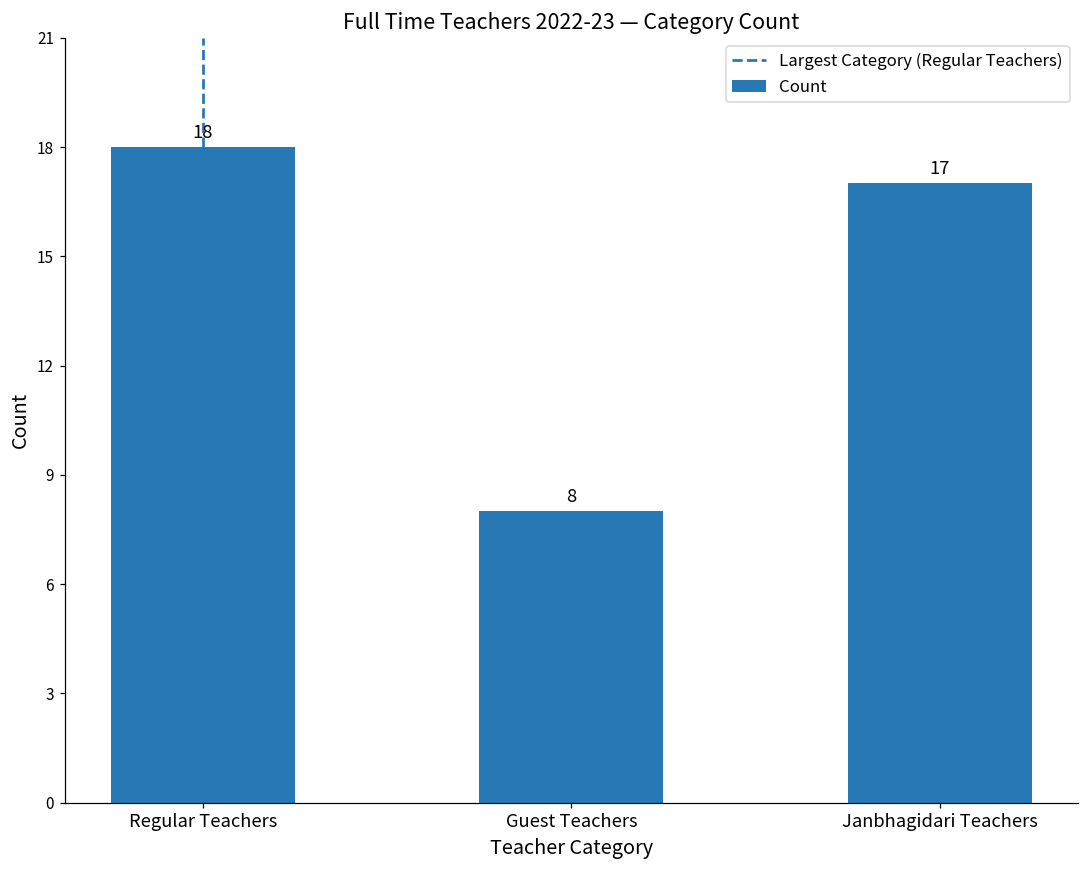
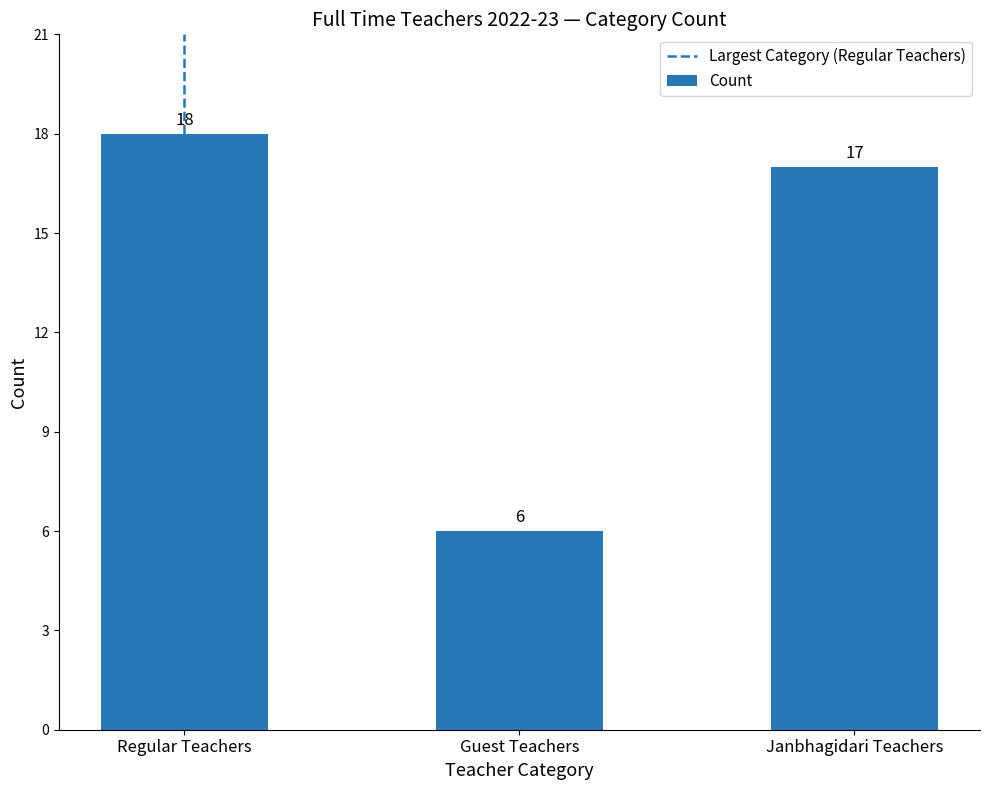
  {
    "Regular Teachers": 18,
-   "Guest Teachers": 8,
+   "Guest Teachers": 6,
    "Janbhagidari Teachers": 17
  }
